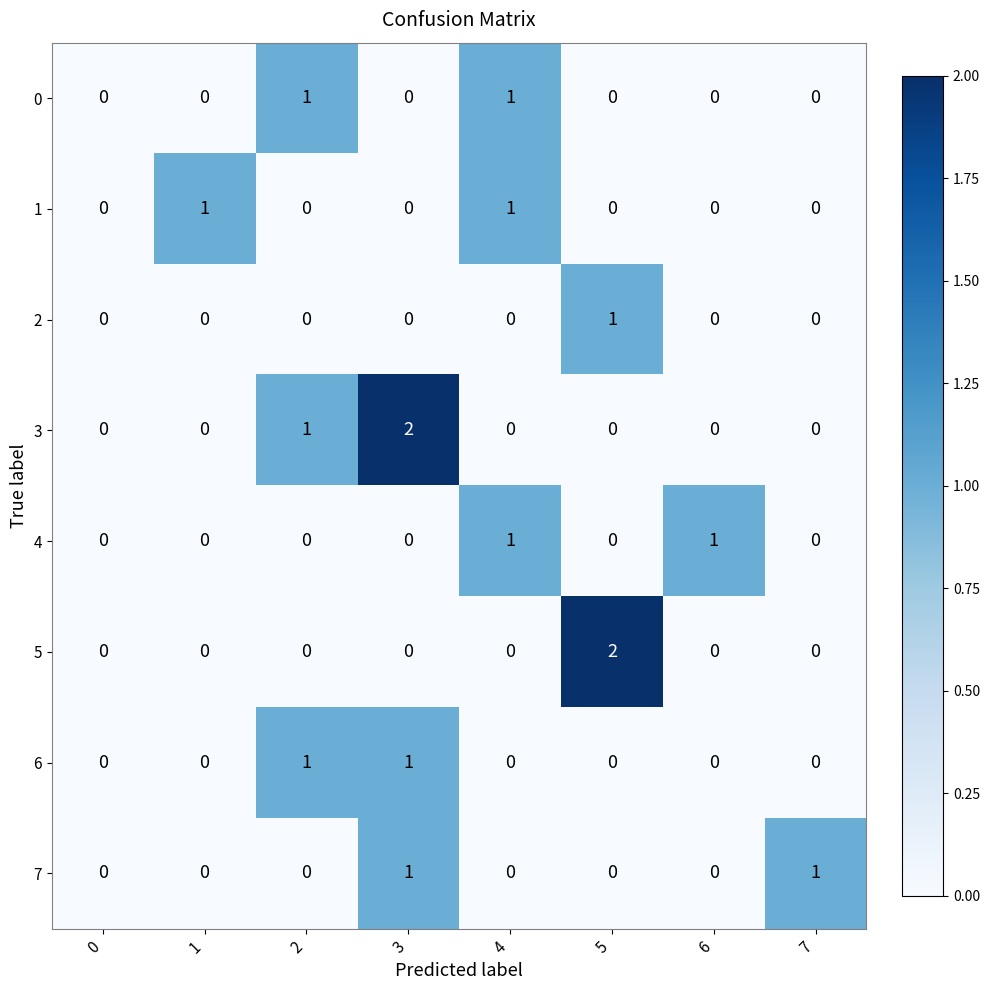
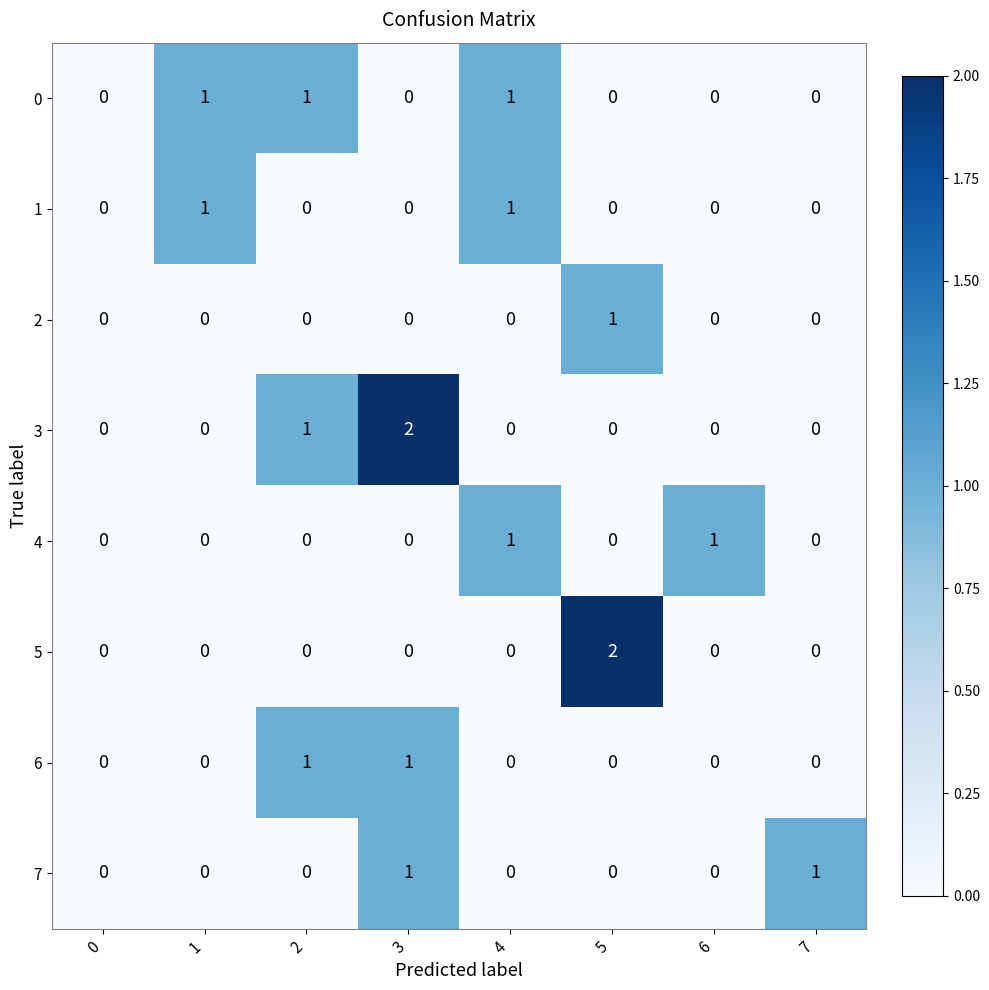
  {
    "0": {
      "0": 0,
-     "1": 0,
+     "1": 1,
      "2": 1,
      "3": 0,
      "4": 1,
      "5": 0,
      "6": 0,
      "7": 0
    },
    "1": {
      "0": 0,
      "1": 1,
      "2": 0,
      "3": 0,
      "4": 1,
      "5": 0,
      "6": 0,
      "7": 0
    },
    "2": {
      "0": 0,
      "1": 0,
      "2": 0,
      "3": 0,
      "4": 0,
      "5": 1,
      "6": 0,
      "7": 0
    },
    "3": {
      "0": 0,
      "1": 0,
      "2": 1,
      "3": 2,
      "4": 0,
      "5": 0,
      "6": 0,
      "7": 0
    },
    "4": {
      "0": 0,
      "1": 0,
      "2": 0,
      "3": 0,
      "4": 1,
      "5": 0,
      "6": 1,
      "7": 0
    },
    "5": {
      "0": 0,
      "1": 0,
      "2": 0,
      "3": 0,
      "4": 0,
      "5": 2,
      "6": 0,
      "7": 0
    },
    "6": {
      "0": 0,
      "1": 0,
      "2": 1,
      "3": 1,
      "4": 0,
      "5": 0,
      "6": 0,
      "7": 0
    },
    "7": {
      "0": 0,
      "1": 0,
      "2": 0,
      "3": 1,
      "4": 0,
      "5": 0,
      "6": 0,
      "7": 1
    }
  }
